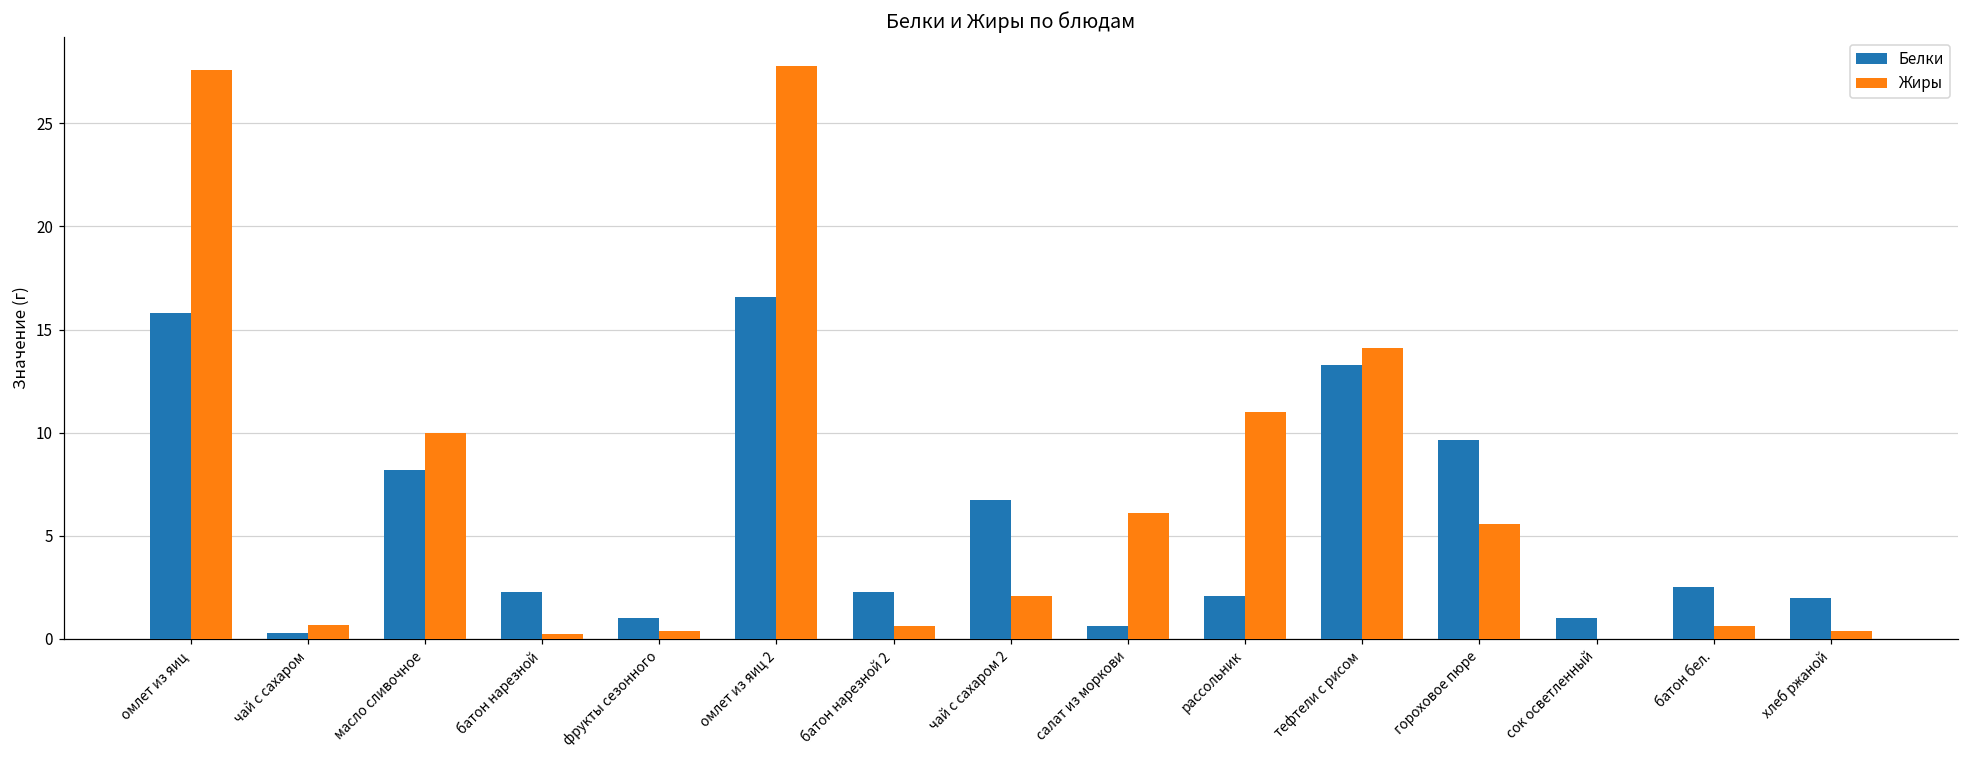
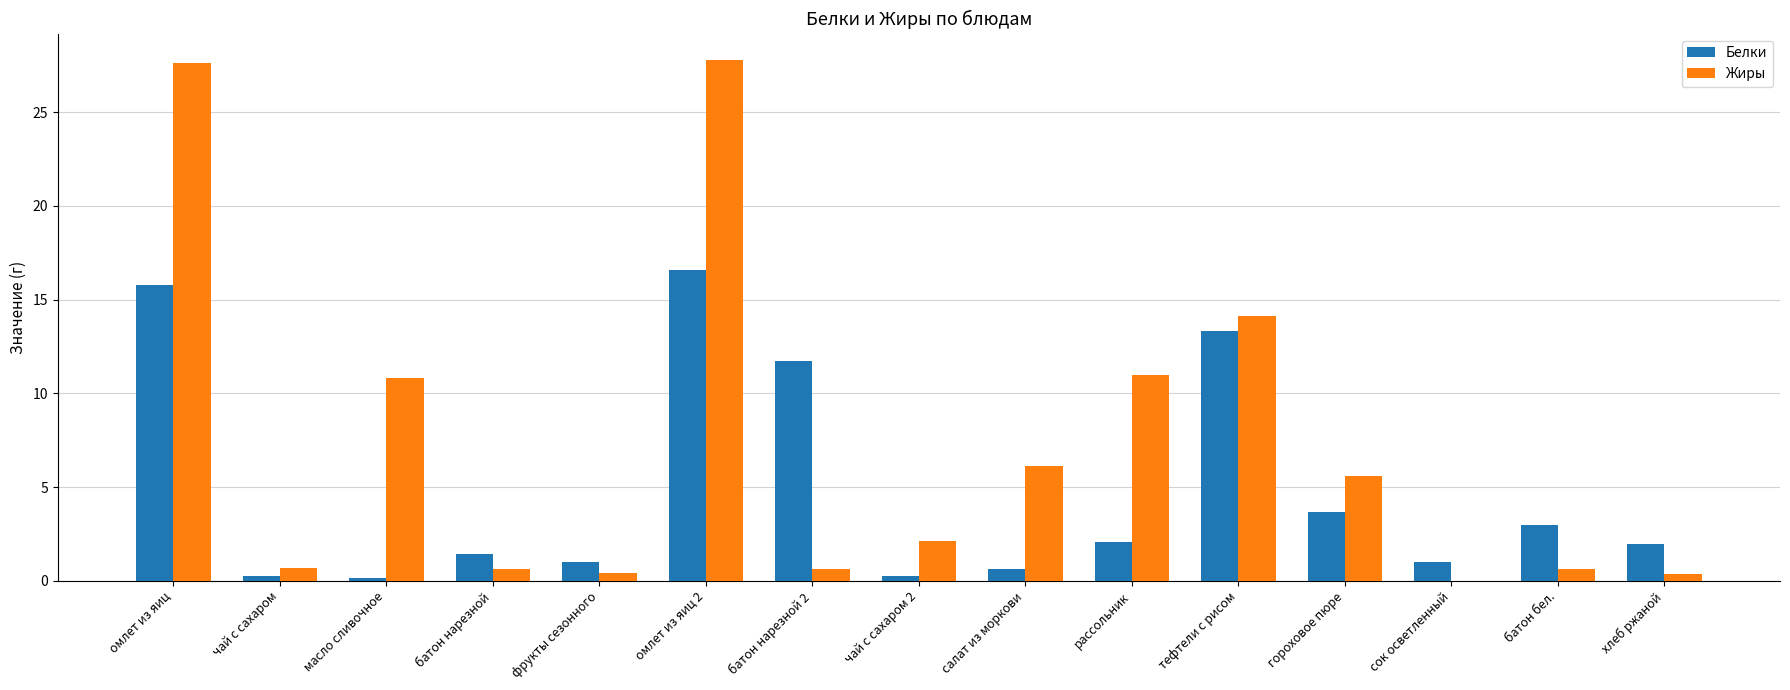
  {
    "Белки": {
      "омлет из яиц": 15.8,
      "чай с сахаром": 0.3,
-     "масло сливочное": 8.2,
-     "батон нарезной": 2.3,
+     "масло сливочное": 0.2,
+     "батон нарезной": 1.4,
      "фрукты сезонного": 1.0,
      "омлет из яиц 2": 16.6,
-     "батон нарезной 2": 2.3,
-     "чай с сахаром 2": 6.7,
+     "батон нарезной 2": 11.7,
+     "чай с сахаром 2": 0.3,
      "салат из моркови": 0.6,
      "рассольник": 2.1,
      "тефтели с рисом": 13.3,
-     "гороховое пюре": 9.6,
+     "гороховое пюре": 3.7,
      "сок осветленный": 1.0,
-     "батон бел.": 2.5,
+     "батон бел.": 3.0,
      "хлеб ржаной": 2.0
    },
    "Жиры": {
      "омлет из яиц": 27.6,
      "чай с сахаром": 0.7,
-     "масло сливочное": 10.0,
-     "батон нарезной": 0.2,
+     "масло сливочное": 10.8,
+     "батон нарезной": 0.6,
      "фрукты сезонного": 0.4,
      "омлет из яиц 2": 27.8,
      "батон нарезной 2": 0.6,
      "чай с сахаром 2": 2.1,
      "салат из моркови": 6.1,
      "рассольник": 11.0,
      "тефтели с рисом": 14.1,
      "гороховое пюре": 5.6,
      "сок осветленный": 0.0,
      "батон бел.": 0.6,
      "хлеб ржаной": 0.4
    }
  }
